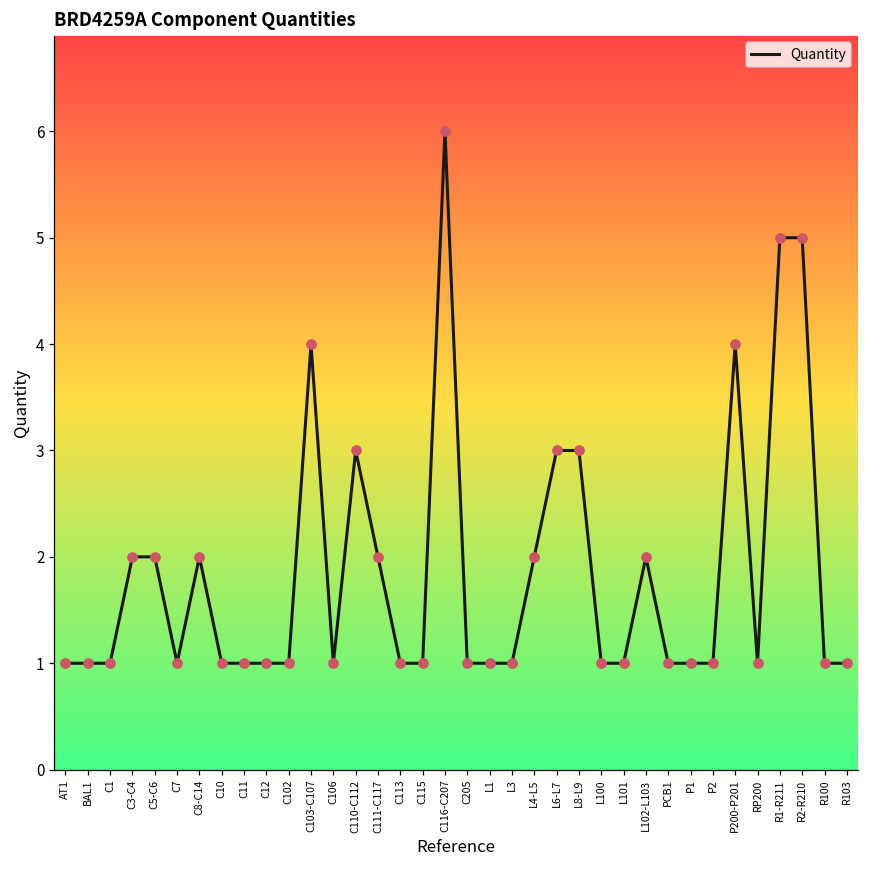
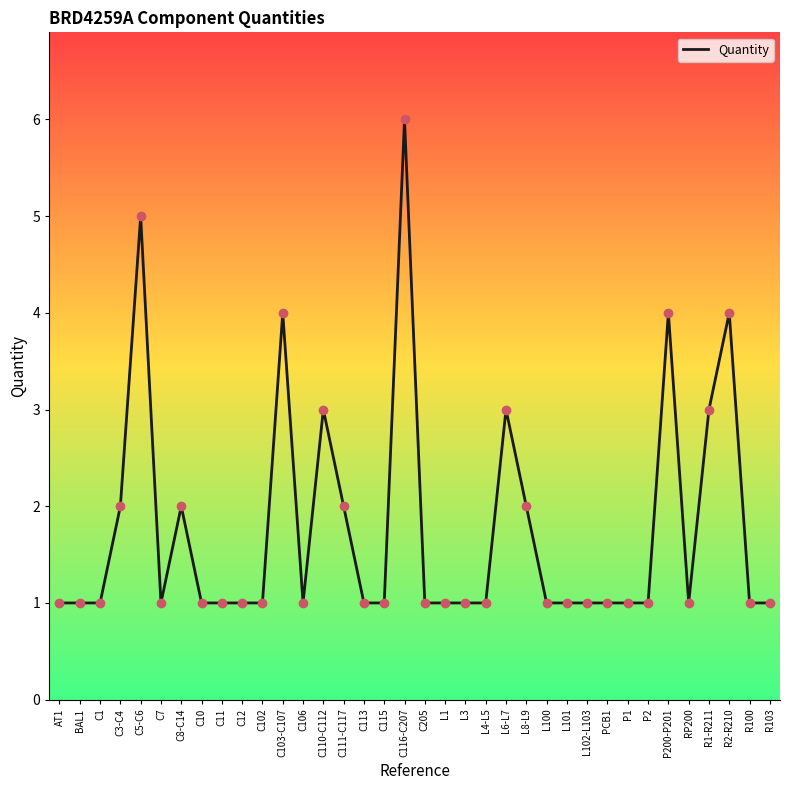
  {
    "AT1": 1,
    "BAL1": 1,
    "C1": 1,
    "C3-C4": 2,
-   "C5-C6": 2,
+   "C5-C6": 5,
    "C7": 1,
    "C8-C14": 2,
    "C10": 1,
    "C11": 1,
    "C12": 1,
    "C102": 1,
    "C103-C107": 4,
    "C106": 1,
    "C110-C112": 3,
    "C111-C117": 2,
    "C113": 1,
    "C115": 1,
    "C116-C207": 6,
    "C205": 1,
    "L1": 1,
    "L3": 1,
-   "L4-L5": 2,
+   "L4-L5": 1,
    "L6-L7": 3,
-   "L8-L9": 3,
+   "L8-L9": 2,
    "L100": 1,
    "L101": 1,
-   "L102-L103": 2,
+   "L102-L103": 1,
    "PCB1": 1,
    "P1": 1,
    "P2": 1,
    "P200-P201": 4,
    "RP200": 1,
-   "R1-R211": 5,
-   "R2-R210": 5,
+   "R1-R211": 3,
+   "R2-R210": 4,
    "R100": 1,
    "R103": 1
  }
